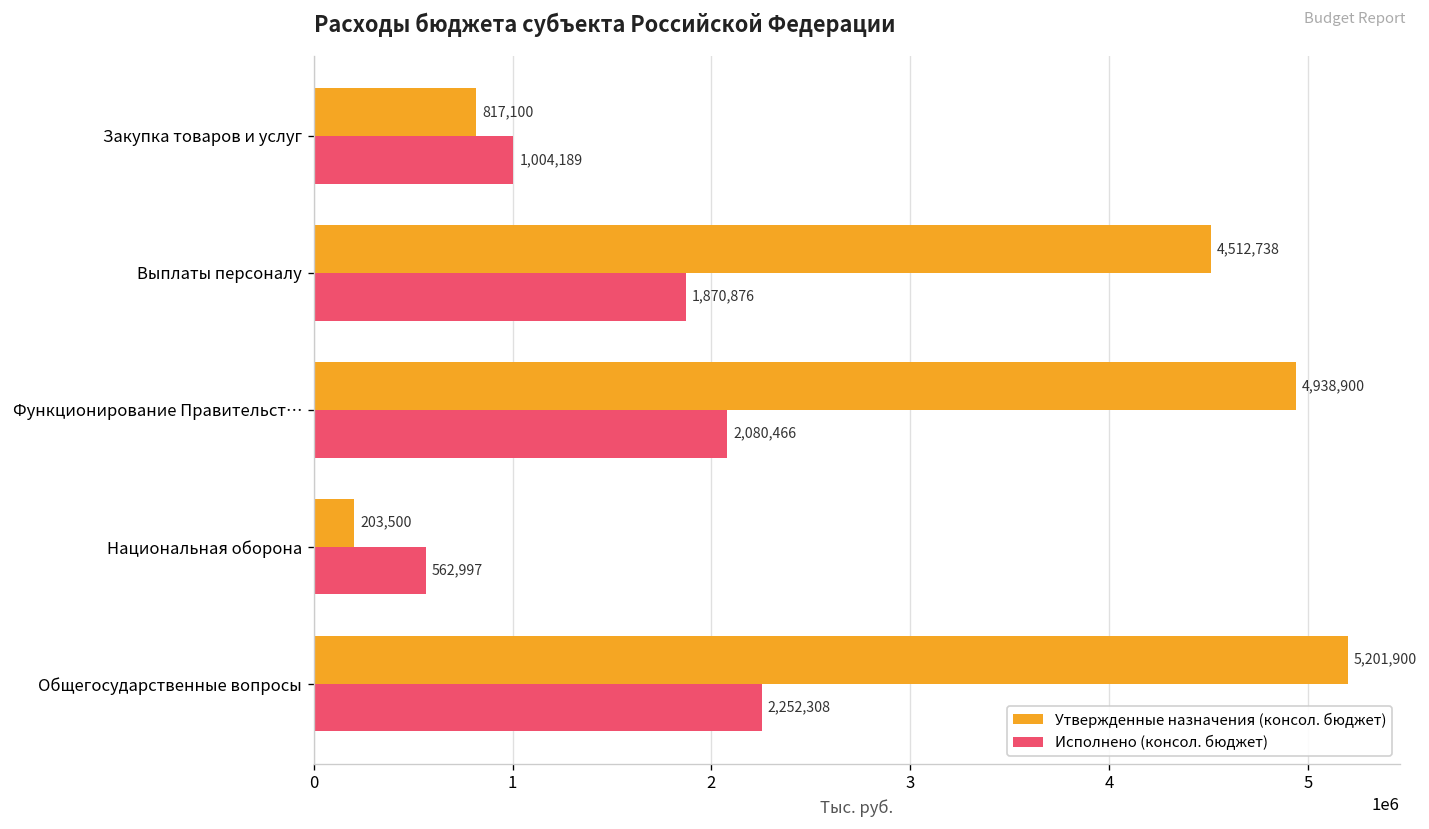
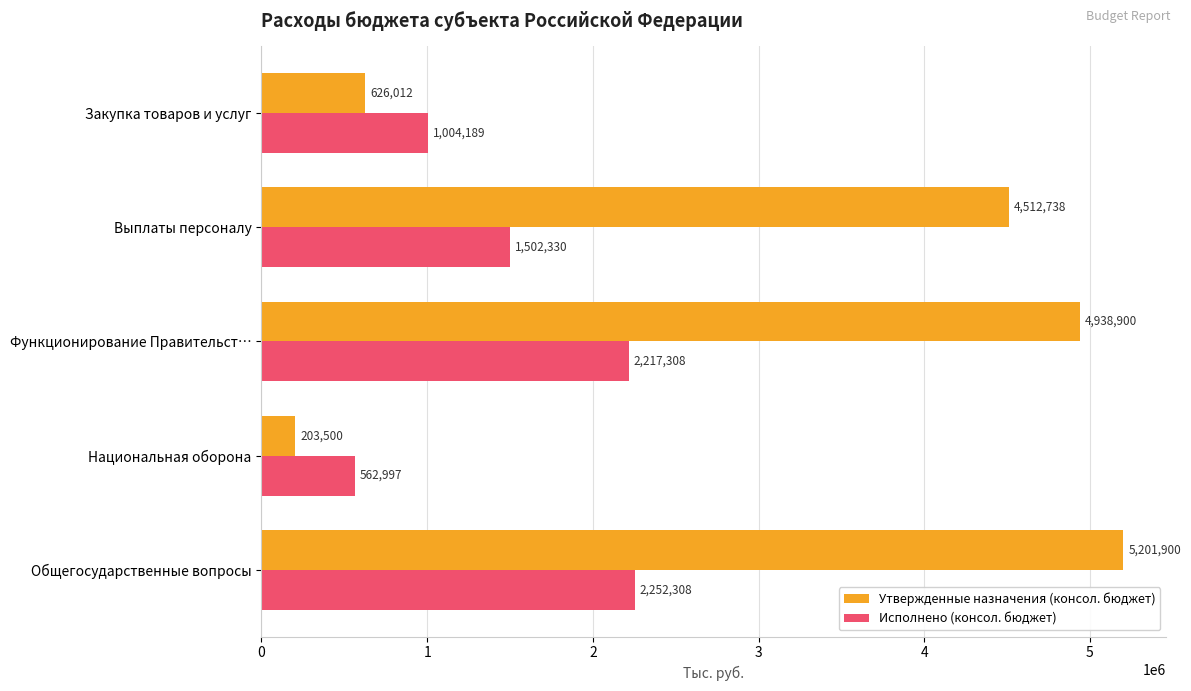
  {
    "Утвержденные назначения (консол. бюджет)": {
-     "Закупка товаров и услуг": "817,100",
+     "Закупка товаров и услуг": "626,012",
      "Выплаты персоналу": "4,512,738",
      "Функционирование Правительст…": "4,938,900",
      "Национальная оборона": "203,500",
      "Общегосударственные вопросы": "5,201,900"
    },
    "Исполнено (консол. бюджет)": {
      "Закупка товаров и услуг": "1,004,189",
-     "Выплаты персоналу": "1,870,876",
-     "Функционирование Правительст…": "2,080,466",
+     "Выплаты персоналу": "1,502,330",
+     "Функционирование Правительст…": "2,217,308",
      "Национальная оборона": "562,997",
      "Общегосударственные вопросы": "2,252,308"
    }
  }
